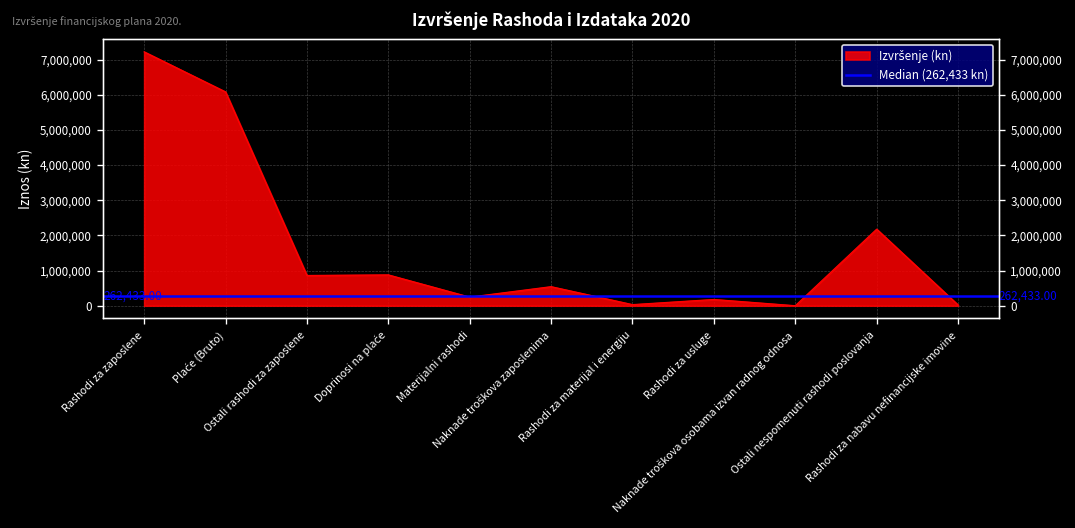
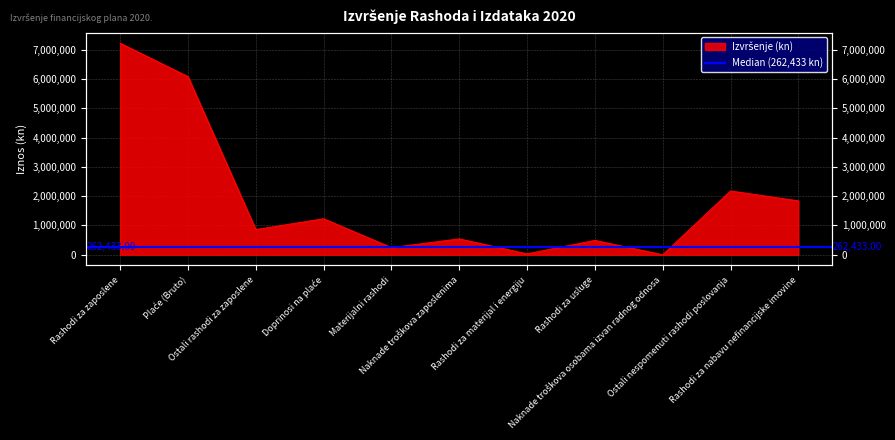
  {
    "Rashodi za zaposlene": "7,200,000",
    "Plaće (Bruto)": "6,100,000",
    "Ostali rashodi za zaposlene": "900,000",
-   "Doprinosi na plaće": "900,000",
+   "Doprinosi na plaće": "1,200,000",
    "Materijalni rashodi": "200,000",
    "Naknade troškova zaposlenima": "500,000",
    "Rashodi za materijal i energiju": "0",
-   "Rashodi za usluge": "200,000",
+   "Rashodi za usluge": "500,000",
    "Naknade troškova osobama izvan radnog odnosa": "0",
    "Ostali nespomenuti rashodi poslovanja": "2,200,000",
-   "Rashodi za nabavu nefinancijske imovine": "0"
+   "Rashodi za nabavu nefinancijske imovine": "1,800,000"
  }
